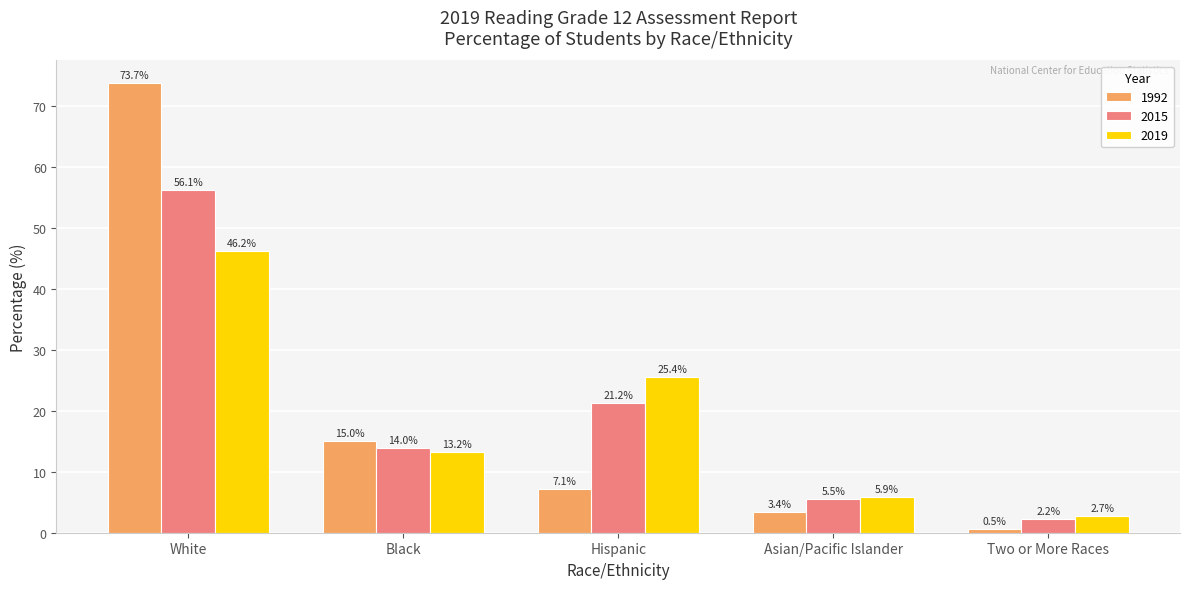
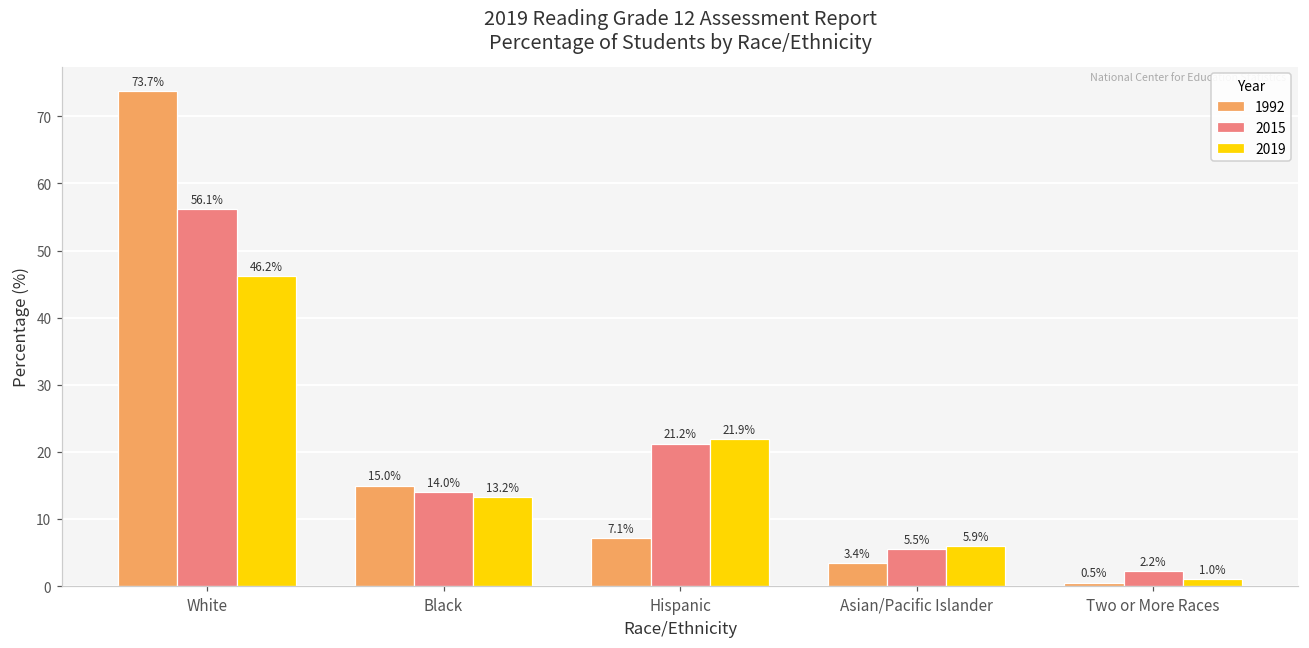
  {
    "2019": {
      "White": "46.2%",
      "Black": "13.2%",
-     "Hispanic": "25.4%",
+     "Hispanic": "21.9%",
      "Asian/Pacific Islander": "5.9%",
-     "Two or More Races": "2.7%"
+     "Two or More Races": "1.0%"
    }
  }
